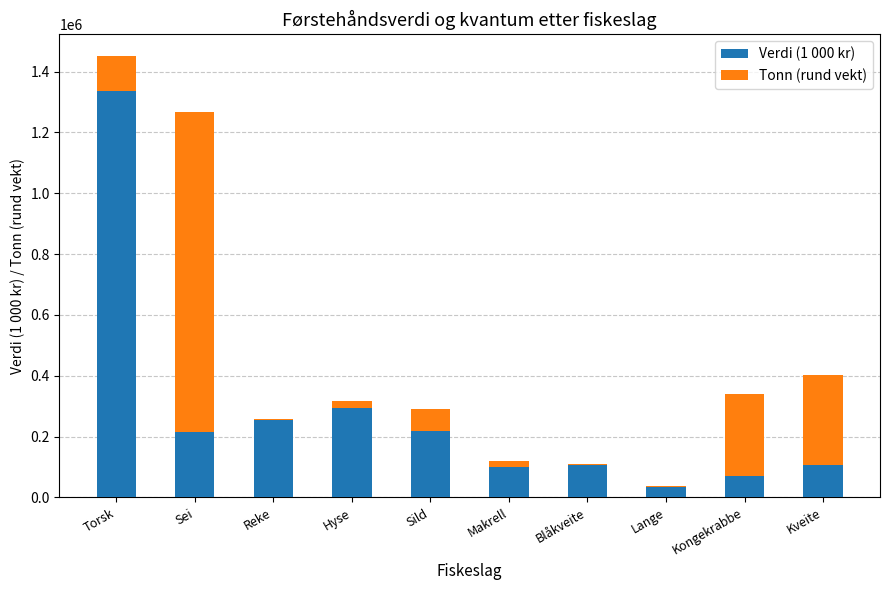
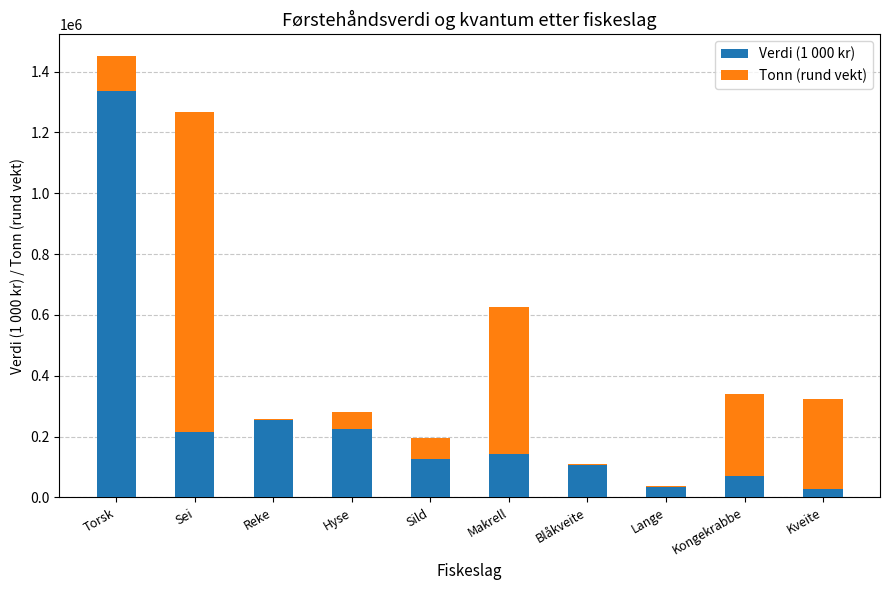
  {
    "Verdi (1 000 kr)": {
      "Torsk": 1330000,
      "Sei": 220000,
      "Reke": 250000,
-     "Hyse": 290000,
-     "Sild": 220000,
-     "Makrell": 100000,
+     "Hyse": 230000,
+     "Sild": 130000,
+     "Makrell": 140000,
      "Blåkveite": 110000,
      "Lange": 30000,
      "Kongekrabbe": 70000,
-     "Kveite": 110000
+     "Kveite": 30000
    },
    "Tonn (rund vekt)": {
      "Torsk": 110000,
      "Sei": 1050000,
-     "Hyse": 30000,
+     "Hyse": 50000,
      "Sild": 70000,
-     "Makrell": 20000,
+     "Makrell": 480000,
      "Kongekrabbe": 270000,
      "Kveite": 300000
    }
  }
